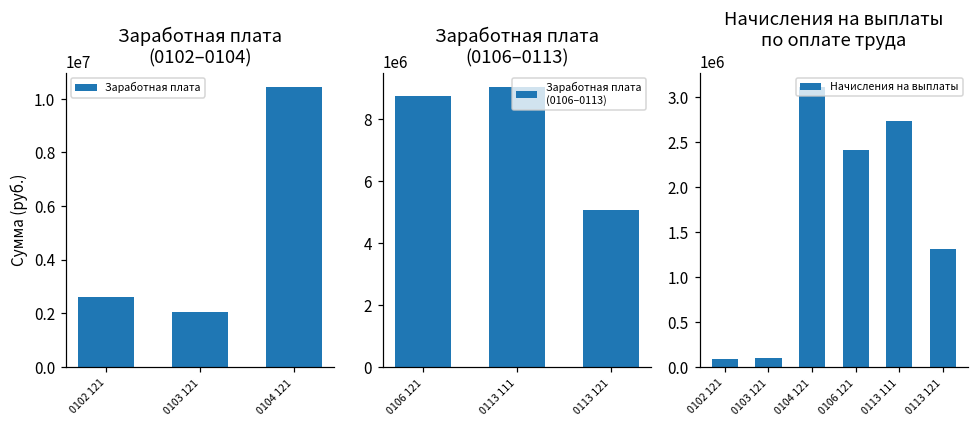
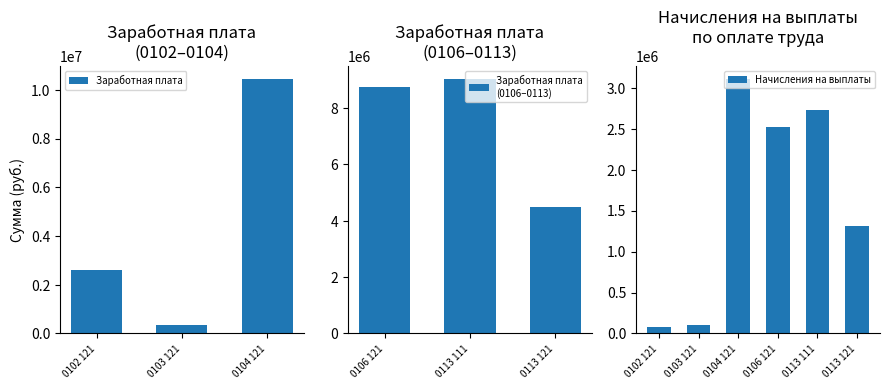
  {
    "Заработная плата (0102–0104)": {
      "0102 121": 2600000,
-     "0103 121": 2100000,
+     "0103 121": 300000,
      "0104 121": 10500000
    },
    "Заработная плата (0106–0113)": {
      "0106 121": 8700000,
-     "0113 121": 5100000
+     "0113 121": 4500000
    },
    "Начисления на выплаты по оплате труда": {
      "0102 121": 100000,
      "0103 121": 100000,
-     "0106 121": 2400000,
+     "0106 121": 2500000,
      "0113 111": 2700000,
      "0113 121": 1300000
    }
  }
